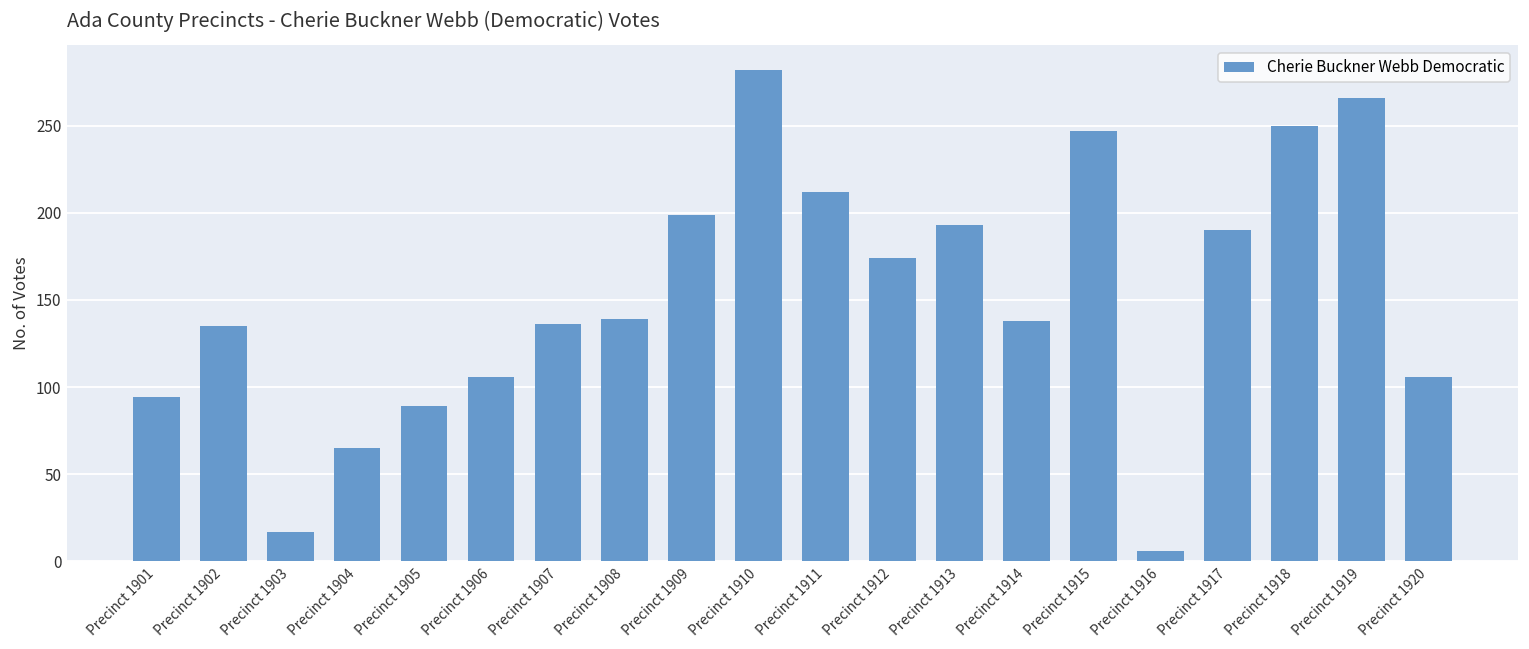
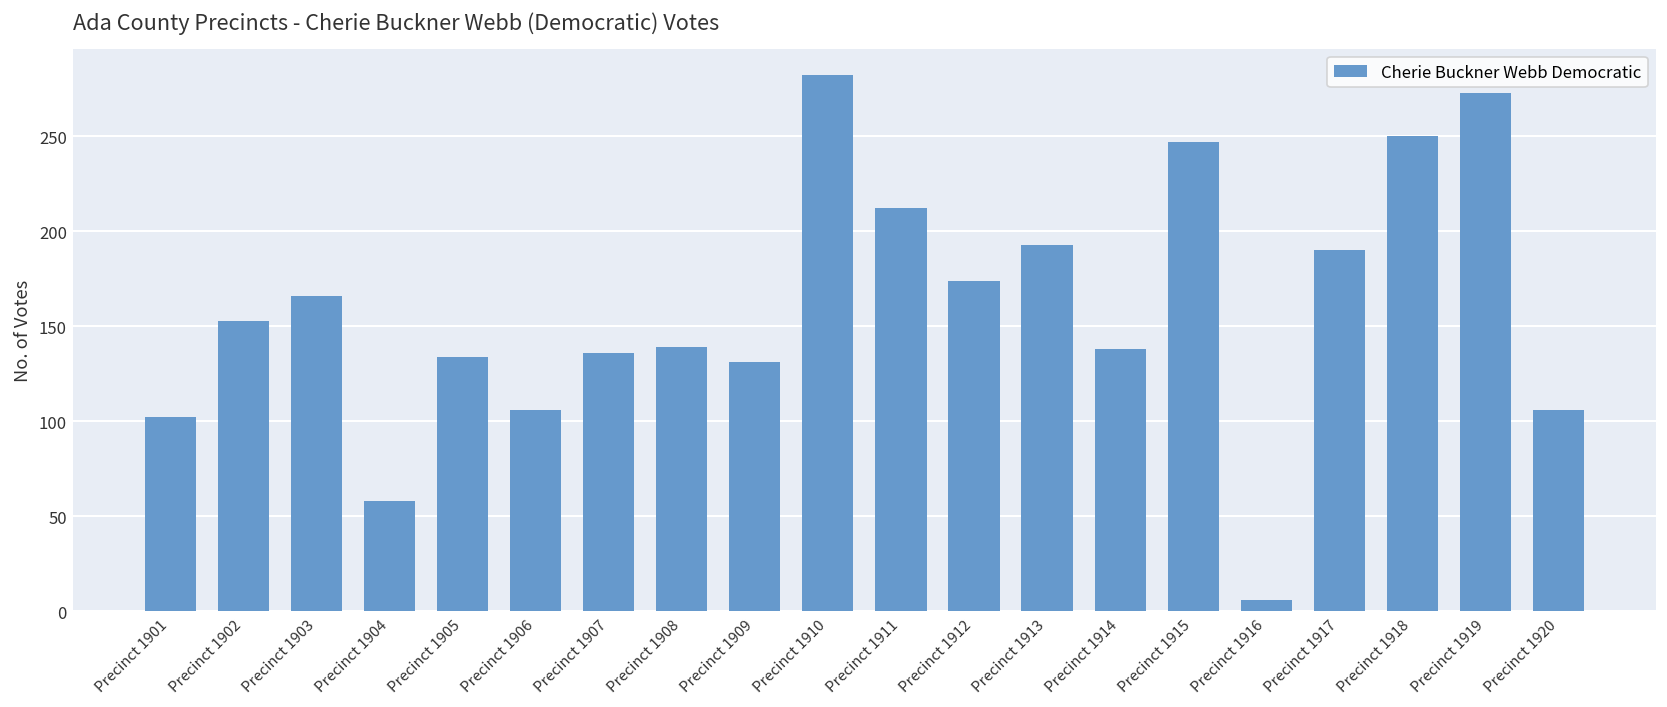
  {
-   "Precinct 1901": 94,
-   "Precinct 1902": 135,
-   "Precinct 1903": 17,
-   "Precinct 1904": 65,
-   "Precinct 1905": 89,
+   "Precinct 1901": 102,
+   "Precinct 1902": 153,
+   "Precinct 1903": 166,
+   "Precinct 1904": 58,
+   "Precinct 1905": 134,
    "Precinct 1906": 106,
    "Precinct 1907": 136,
    "Precinct 1908": 139,
-   "Precinct 1909": 199,
+   "Precinct 1909": 131,
    "Precinct 1910": 282,
    "Precinct 1911": 212,
    "Precinct 1912": 174,
    "Precinct 1913": 193,
    "Precinct 1914": 138,
    "Precinct 1915": 247,
    "Precinct 1916": 6,
    "Precinct 1917": 190,
    "Precinct 1918": 250,
-   "Precinct 1919": 266,
+   "Precinct 1919": 273,
    "Precinct 1920": 106
  }
